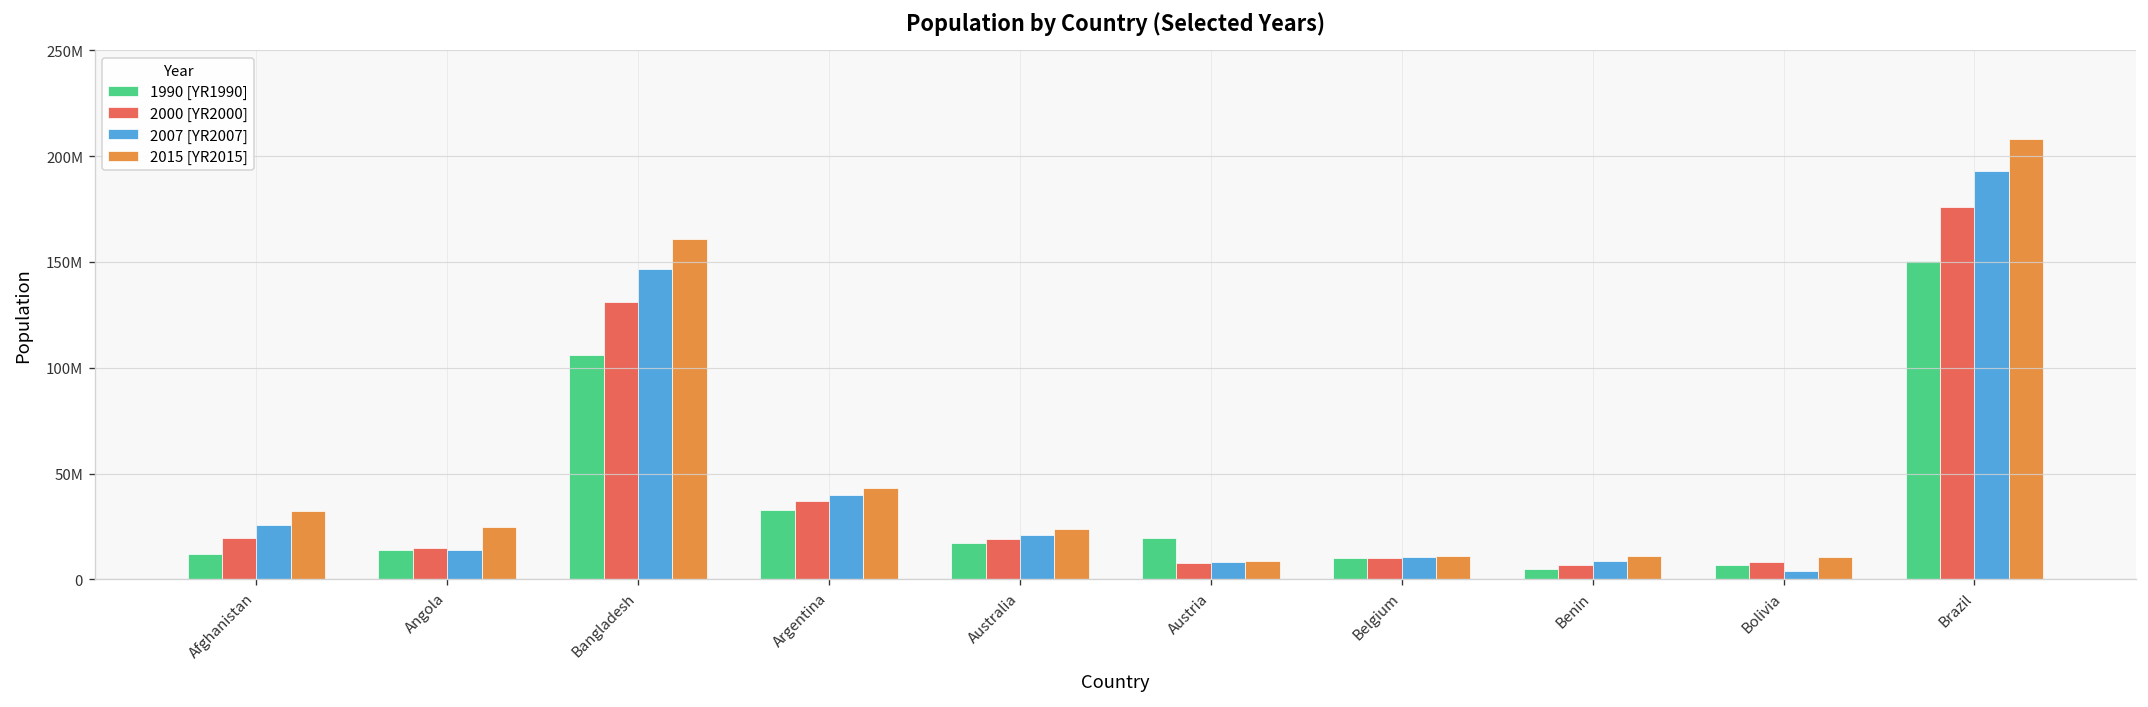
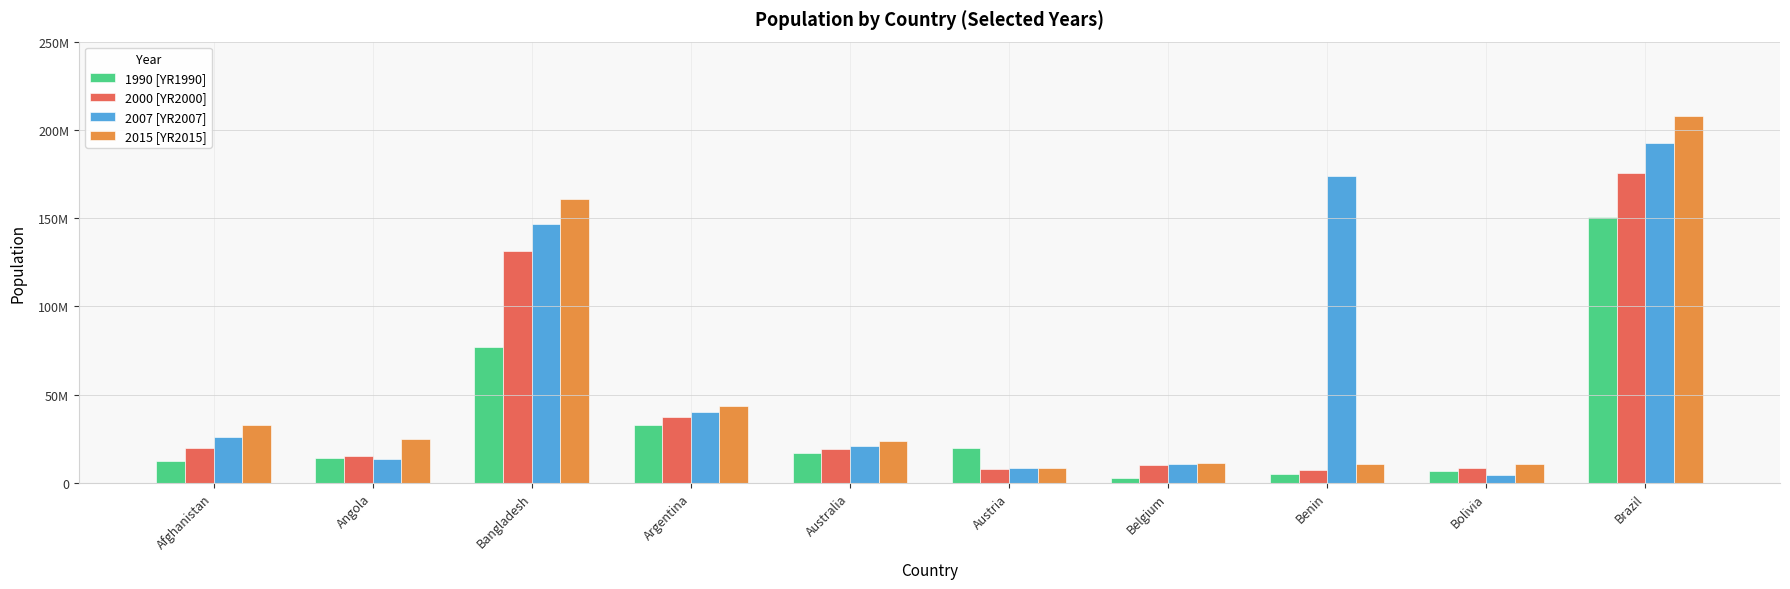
  {
    "1990 [YR1990]": {
      "Afghanistan": 12000000,
      "Angola": 14000000,
-     "Bangladesh": 106000000,
+     "Bangladesh": 77000000,
      "Argentina": 33000000,
      "Australia": 17000000,
      "Austria": 20000000,
-     "Belgium": 10000000,
+     "Belgium": 3000000,
      "Benin": 5000000,
      "Bolivia": 7000000,
      "Brazil": 150000000
    },
    "2007 [YR2007]": {
      "Afghanistan": 26000000,
      "Angola": 14000000,
      "Bangladesh": 147000000,
      "Argentina": 40000000,
      "Australia": 21000000,
      "Austria": 8000000,
      "Belgium": 11000000,
-     "Benin": 9000000,
+     "Benin": 174000000,
      "Bolivia": 4000000,
      "Brazil": 193000000
    }
  }
